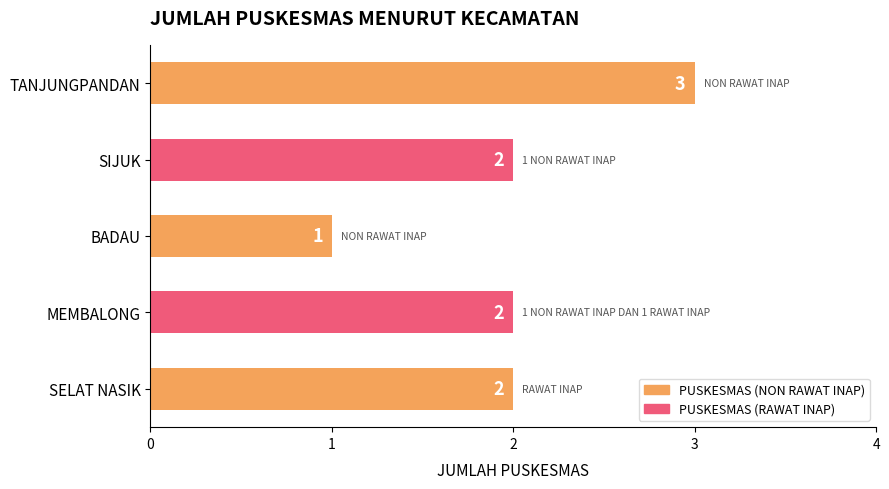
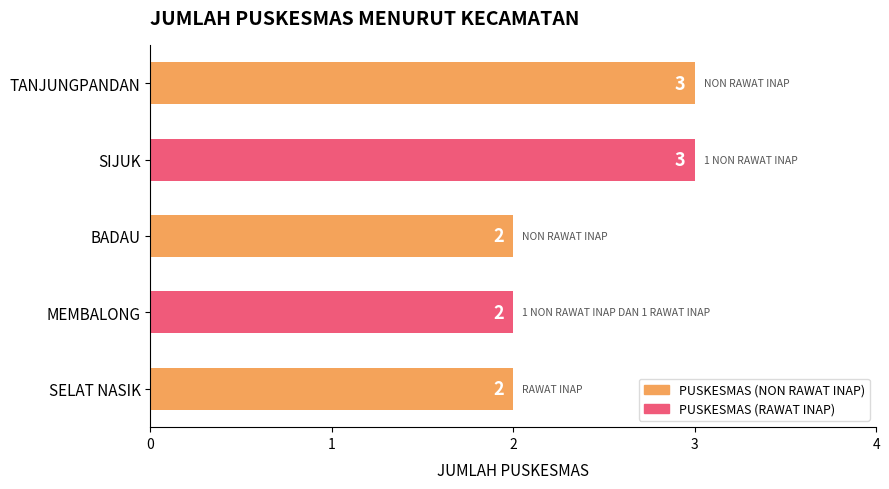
  {
    "TANJUNGPANDAN": 3,
-   "SIJUK": 2,
-   "BADAU": 1,
+   "SIJUK": 3,
+   "BADAU": 2,
    "MEMBALONG": 2,
    "SELAT NASIK": 2
  }
